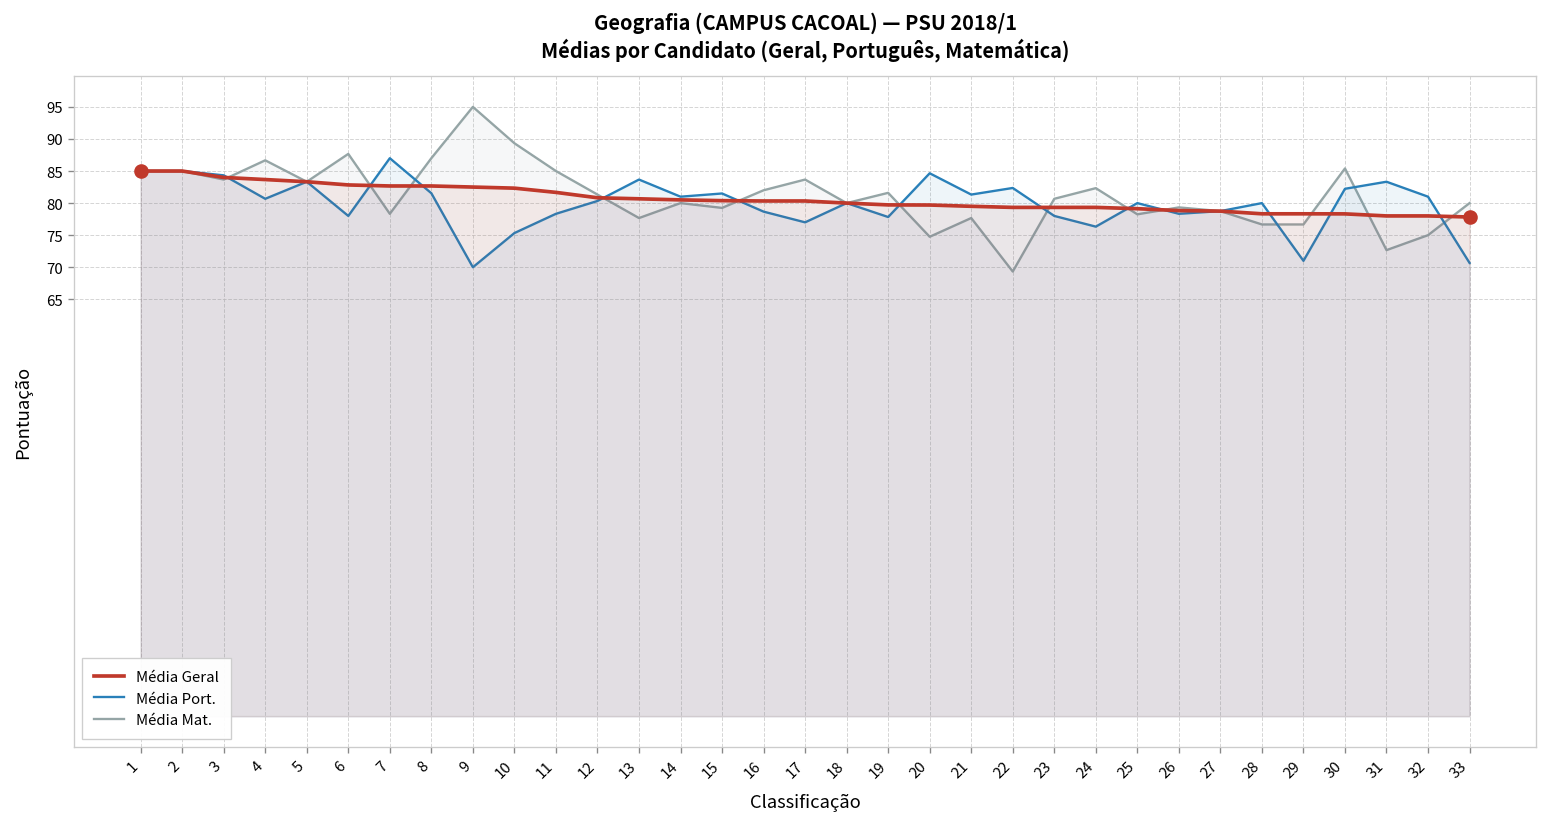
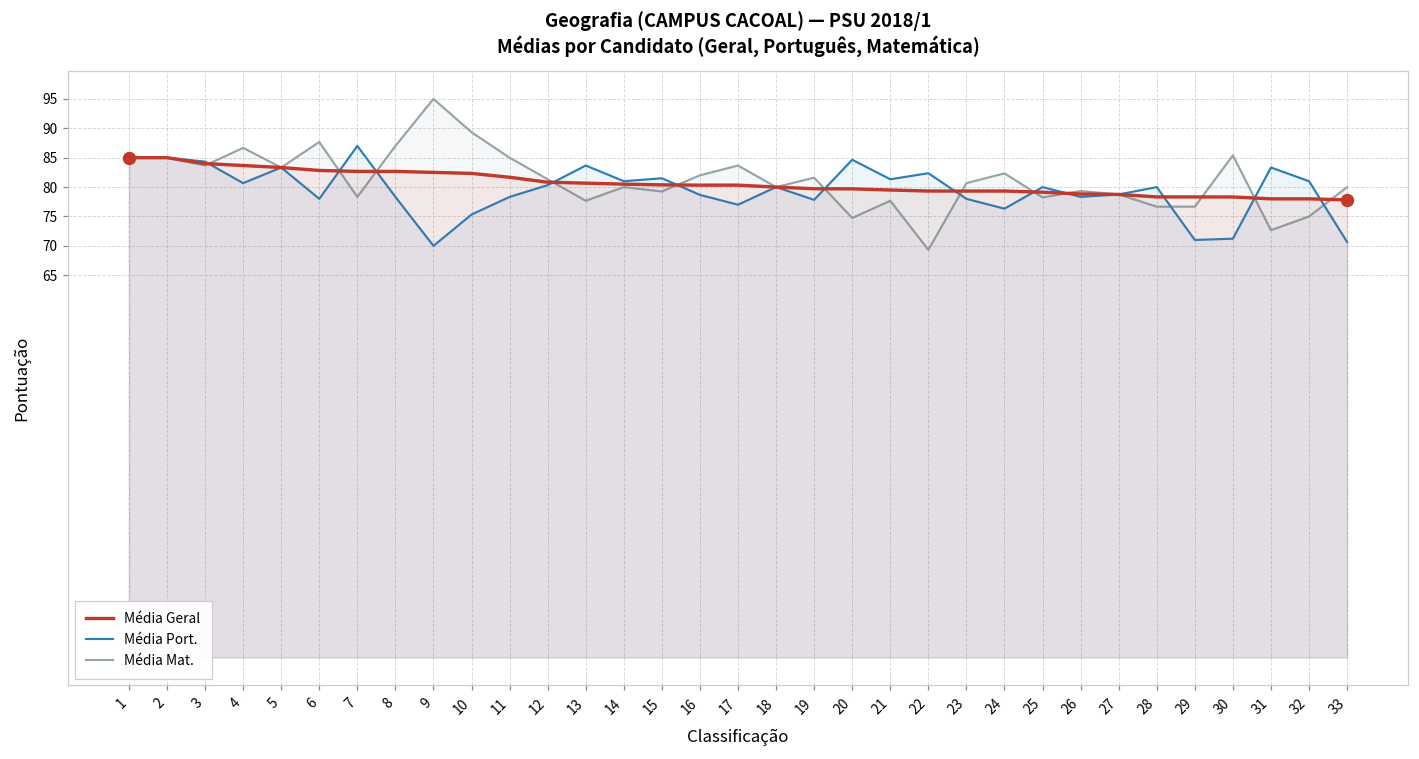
  {
    "Média Port.": {
      "4": 81,
      "6": 78,
      "7": 87,
-     "8": 82,
+     "8": 78,
      "9": 70,
      "10": 75,
      "11": 78,
      "12": 80,
      "13": 84,
      "14": 81,
      "15": 82,
      "16": 79,
      "17": 77,
      "19": 78,
      "20": 85,
      "21": 81,
      "22": 82,
      "23": 78,
      "24": 76,
      "25": 80,
      "26": 78,
      "28": 80,
      "29": 71,
-     "30": 82,
+     "30": 71,
      "31": 83,
      "32": 81,
      "33": 71
    },
    "Média Mat.": {
      "4": 87,
      "6": 88,
      "7": 78,
      "8": 87,
      "9": 95,
      "10": 89,
      "11": 85,
      "12": 81,
      "13": 78,
      "14": 80,
      "15": 79,
      "16": 82,
      "17": 84,
      "19": 82,
      "20": 75,
      "21": 78,
      "22": 69,
      "23": 81,
      "24": 82,
      "25": 78,
      "26": 79,
      "28": 77,
      "29": 77,
      "30": 85,
      "31": 73,
      "32": 75,
      "33": 80
    }
  }
